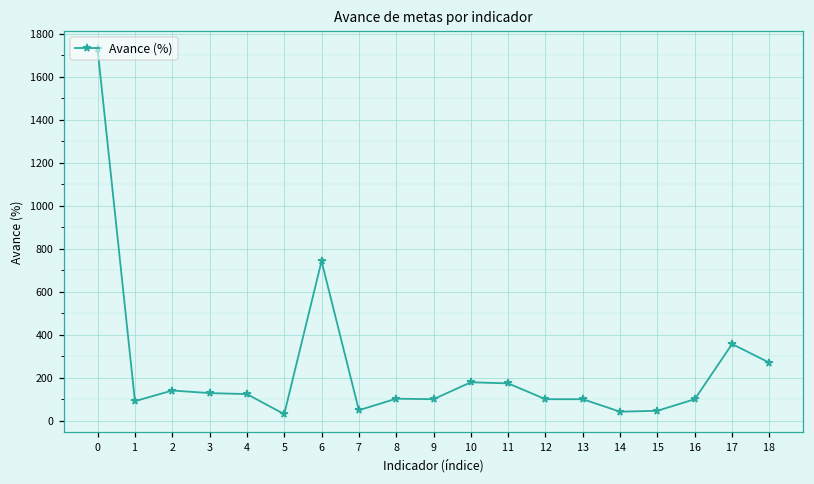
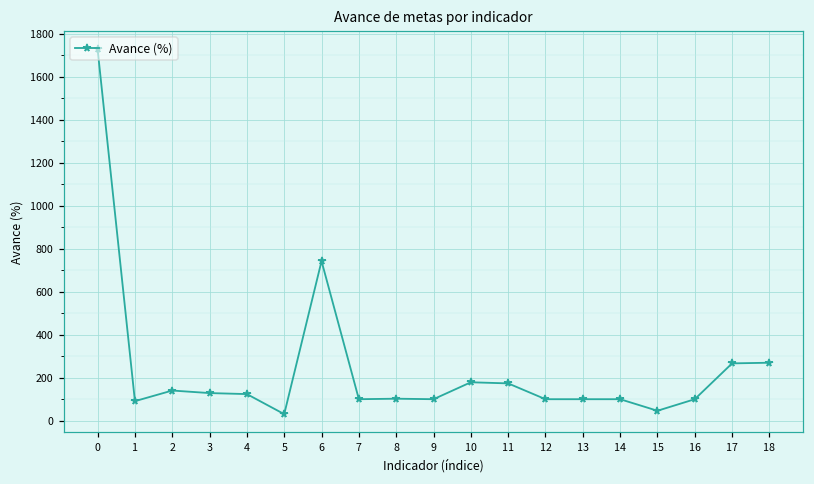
  {
    "1": 90,
    "2": 140,
    "3": 130,
    "4": 120,
    "5": 30,
    "6": 740,
-   "7": 50,
+   "7": 100,
    "8": 100,
    "9": 100,
    "10": 180,
    "11": 170,
    "12": 100,
    "13": 100,
-   "14": 40,
+   "14": 100,
    "15": 50,
    "16": 100,
-   "17": 360,
+   "17": 270,
    "18": 270
  }
